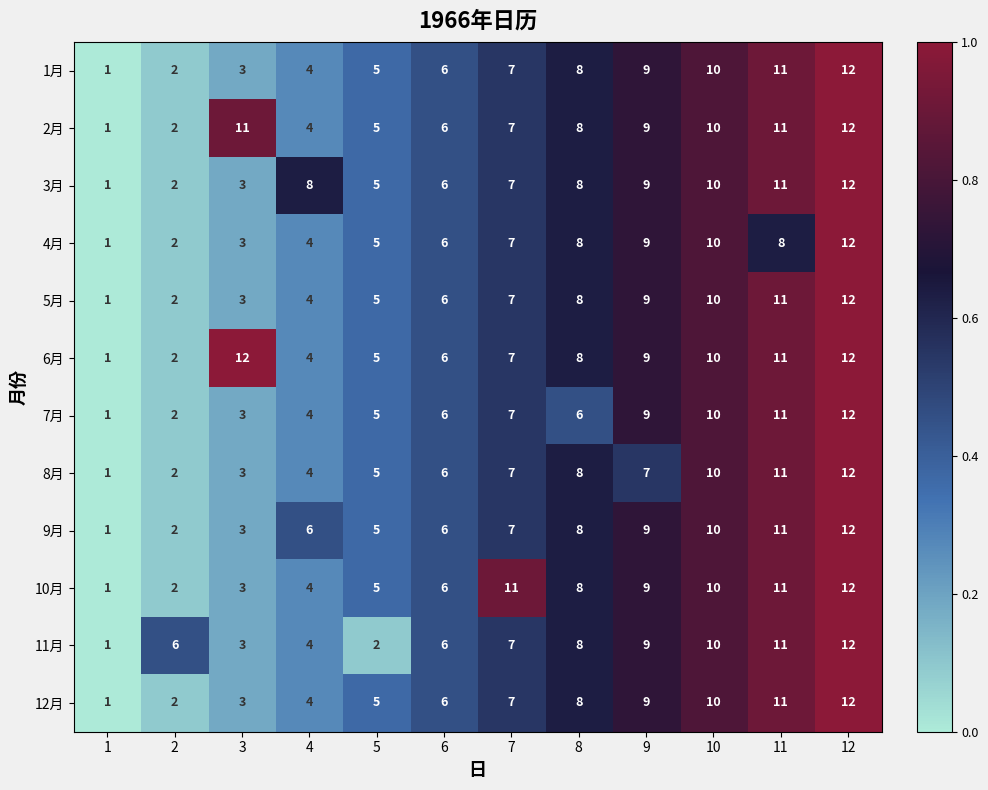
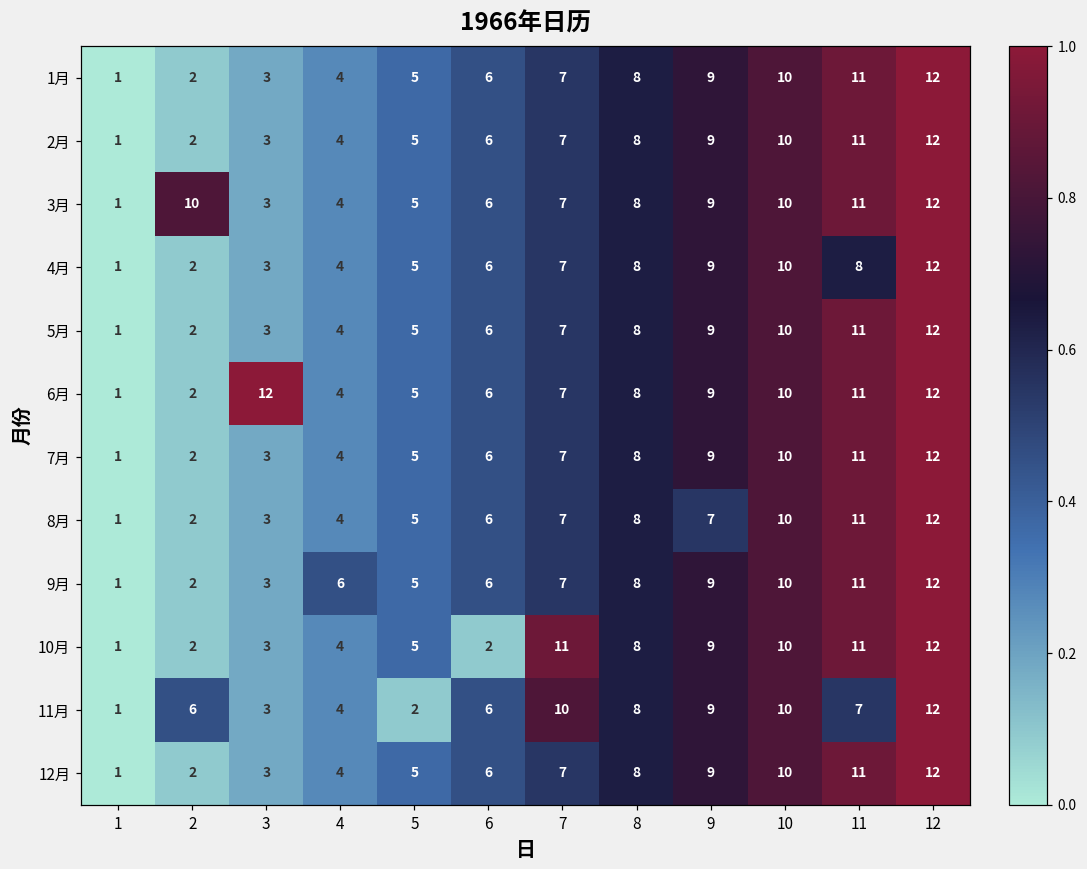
  {
    "1月": {
      "1": 1,
      "2": 2,
      "3": 3,
      "4": 4,
      "5": 5,
      "6": 6,
      "7": 7,
      "8": 8,
      "9": 9,
      "10": 10,
      "11": 11,
      "12": 12
    },
    "2月": {
      "1": 1,
      "2": 2,
-     "3": 11,
+     "3": 3,
      "4": 4,
      "5": 5,
      "6": 6,
      "7": 7,
      "8": 8,
      "9": 9,
      "10": 10,
      "11": 11,
      "12": 12
    },
    "3月": {
      "1": 1,
-     "2": 2,
+     "2": 10,
      "3": 3,
-     "4": 8,
+     "4": 4,
      "5": 5,
      "6": 6,
      "7": 7,
      "8": 8,
      "9": 9,
      "10": 10,
      "11": 11,
      "12": 12
    },
    "4月": {
      "1": 1,
      "2": 2,
      "3": 3,
      "4": 4,
      "5": 5,
      "6": 6,
      "7": 7,
      "8": 8,
      "9": 9,
      "10": 10,
      "11": 8,
      "12": 12
    },
    "5月": {
      "1": 1,
      "2": 2,
      "3": 3,
      "4": 4,
      "5": 5,
      "6": 6,
      "7": 7,
      "8": 8,
      "9": 9,
      "10": 10,
      "11": 11,
      "12": 12
    },
    "6月": {
      "1": 1,
      "2": 2,
      "3": 12,
      "4": 4,
      "5": 5,
      "6": 6,
      "7": 7,
      "8": 8,
      "9": 9,
      "10": 10,
      "11": 11,
      "12": 12
    },
    "7月": {
      "1": 1,
      "2": 2,
      "3": 3,
      "4": 4,
      "5": 5,
      "6": 6,
      "7": 7,
-     "8": 6,
+     "8": 8,
      "9": 9,
      "10": 10,
      "11": 11,
      "12": 12
    },
    "8月": {
      "1": 1,
      "2": 2,
      "3": 3,
      "4": 4,
      "5": 5,
      "6": 6,
      "7": 7,
      "8": 8,
      "9": 7,
      "10": 10,
      "11": 11,
      "12": 12
    },
    "9月": {
      "1": 1,
      "2": 2,
      "3": 3,
      "4": 6,
      "5": 5,
      "6": 6,
      "7": 7,
      "8": 8,
      "9": 9,
      "10": 10,
      "11": 11,
      "12": 12
    },
    "10月": {
      "1": 1,
      "2": 2,
      "3": 3,
      "4": 4,
      "5": 5,
-     "6": 6,
+     "6": 2,
      "7": 11,
      "8": 8,
      "9": 9,
      "10": 10,
      "11": 11,
      "12": 12
    },
    "11月": {
      "1": 1,
      "2": 6,
      "3": 3,
      "4": 4,
      "5": 2,
      "6": 6,
-     "7": 7,
+     "7": 10,
      "8": 8,
      "9": 9,
      "10": 10,
-     "11": 11,
+     "11": 7,
      "12": 12
    },
    "12月": {
      "1": 1,
      "2": 2,
      "3": 3,
      "4": 4,
      "5": 5,
      "6": 6,
      "7": 7,
      "8": 8,
      "9": 9,
      "10": 10,
      "11": 11,
      "12": 12
    }
  }
